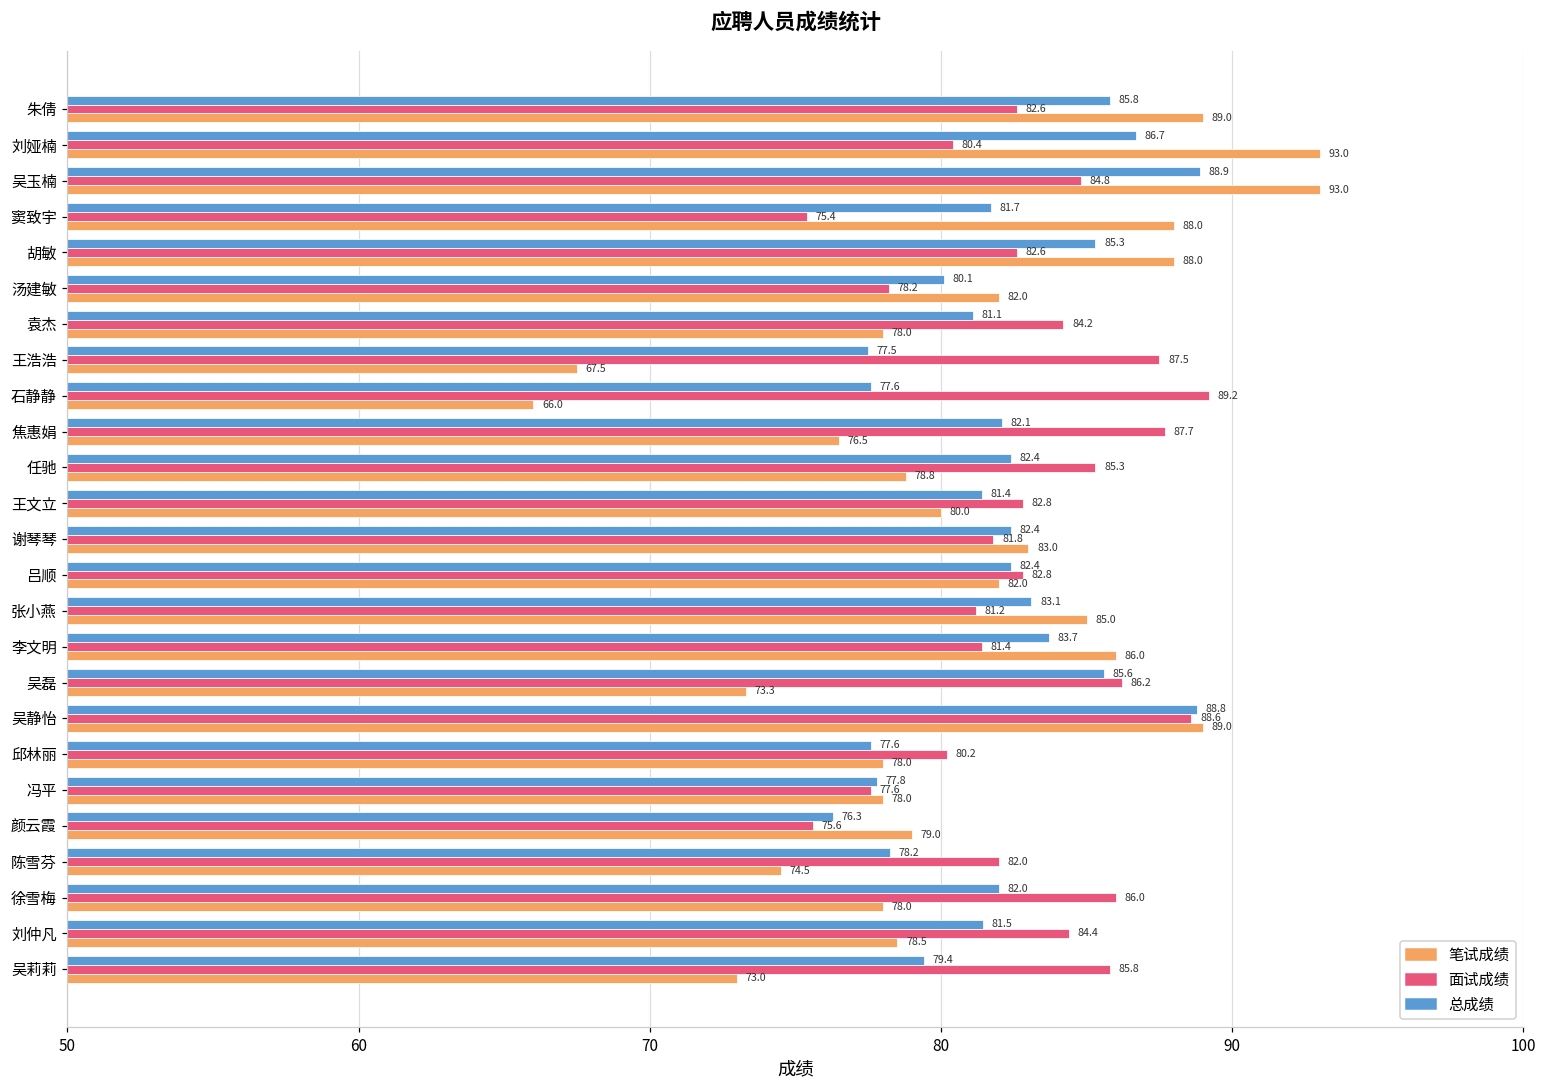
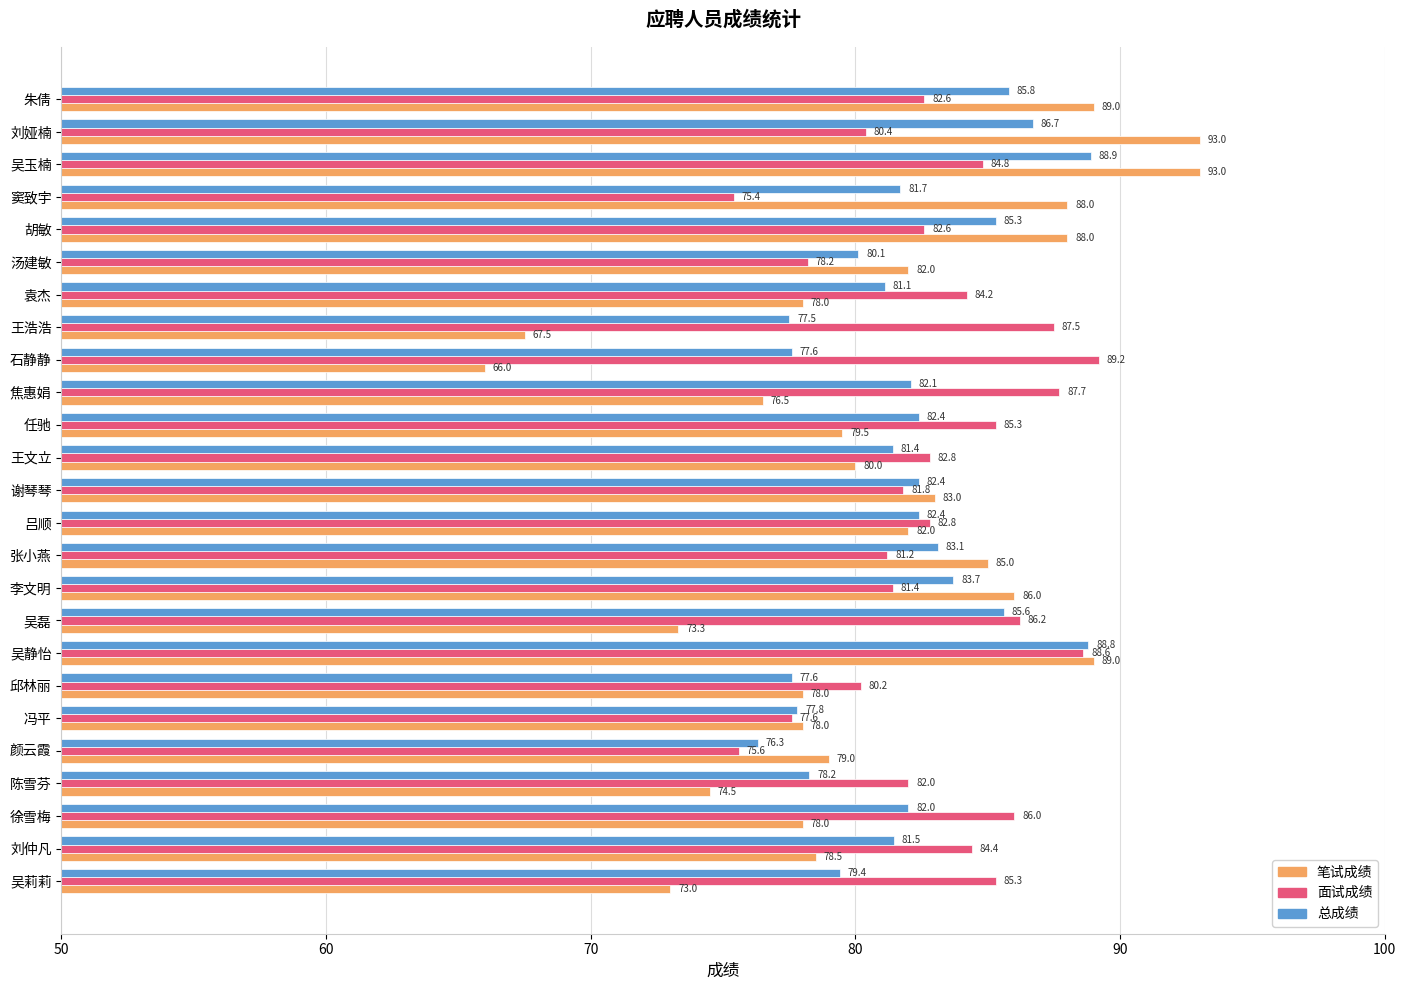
  {
    "笔试成绩": {
      "朱倩": 89.0,
      "刘娅楠": 93.0,
      "吴玉楠": 93.0,
      "窦致宇": 88.0,
      "胡敏": 88.0,
      "汤建敏": 82.0,
      "袁杰": 78.0,
      "王浩浩": 67.5,
      "石静静": 66.0,
      "焦惠娟": 76.5,
-     "任驰": 78.8,
+     "任驰": 79.5,
      "王文立": 80.0,
      "谢琴琴": 83.0,
      "吕顺": 82.0,
      "张小燕": 85.0,
      "李文明": 86.0,
      "吴磊": 73.3,
      "吴静怡": 89.0,
      "邱林丽": 78.0,
      "冯平": 78.0,
      "颜云霞": 79.0,
      "陈雪芬": 74.5,
      "徐雪梅": 78.0,
      "刘仲凡": 78.5,
      "吴莉莉": 73.0
    },
    "面试成绩": {
      "朱倩": 82.6,
      "刘娅楠": 80.4,
      "吴玉楠": 84.8,
      "窦致宇": 75.4,
      "胡敏": 82.6,
      "汤建敏": 78.2,
      "袁杰": 84.2,
      "王浩浩": 87.5,
      "石静静": 89.2,
      "焦惠娟": 87.7,
      "任驰": 85.3,
      "王文立": 82.8,
      "谢琴琴": 81.8,
      "吕顺": 82.8,
      "张小燕": 81.2,
      "李文明": 81.4,
      "吴磊": 86.2,
      "吴静怡": 88.6,
      "邱林丽": 80.2,
      "冯平": 77.6,
      "颜云霞": 75.6,
      "陈雪芬": 82.0,
      "徐雪梅": 86.0,
      "刘仲凡": 84.4,
-     "吴莉莉": 85.8
+     "吴莉莉": 85.3
    },
    "总成绩": {
      "朱倩": 85.8,
      "刘娅楠": 86.7,
      "吴玉楠": 88.9,
      "窦致宇": 81.7,
      "胡敏": 85.3,
      "汤建敏": 80.1,
      "袁杰": 81.1,
      "王浩浩": 77.5,
      "石静静": 77.6,
      "焦惠娟": 82.1,
      "任驰": 82.4,
      "王文立": 81.4,
      "谢琴琴": 82.4,
      "吕顺": 82.4,
      "张小燕": 83.1,
      "李文明": 83.7,
      "吴磊": 85.6,
      "吴静怡": 88.8,
      "邱林丽": 77.6,
      "冯平": 77.8,
      "颜云霞": 76.3,
      "陈雪芬": 78.2,
      "徐雪梅": 82.0,
      "刘仲凡": 81.5,
      "吴莉莉": 79.4
    }
  }
